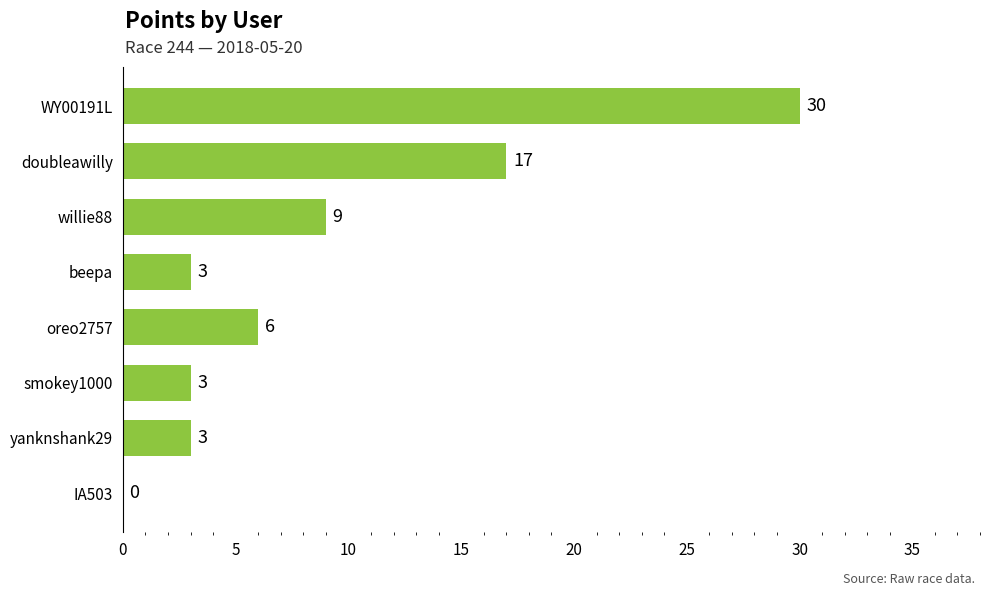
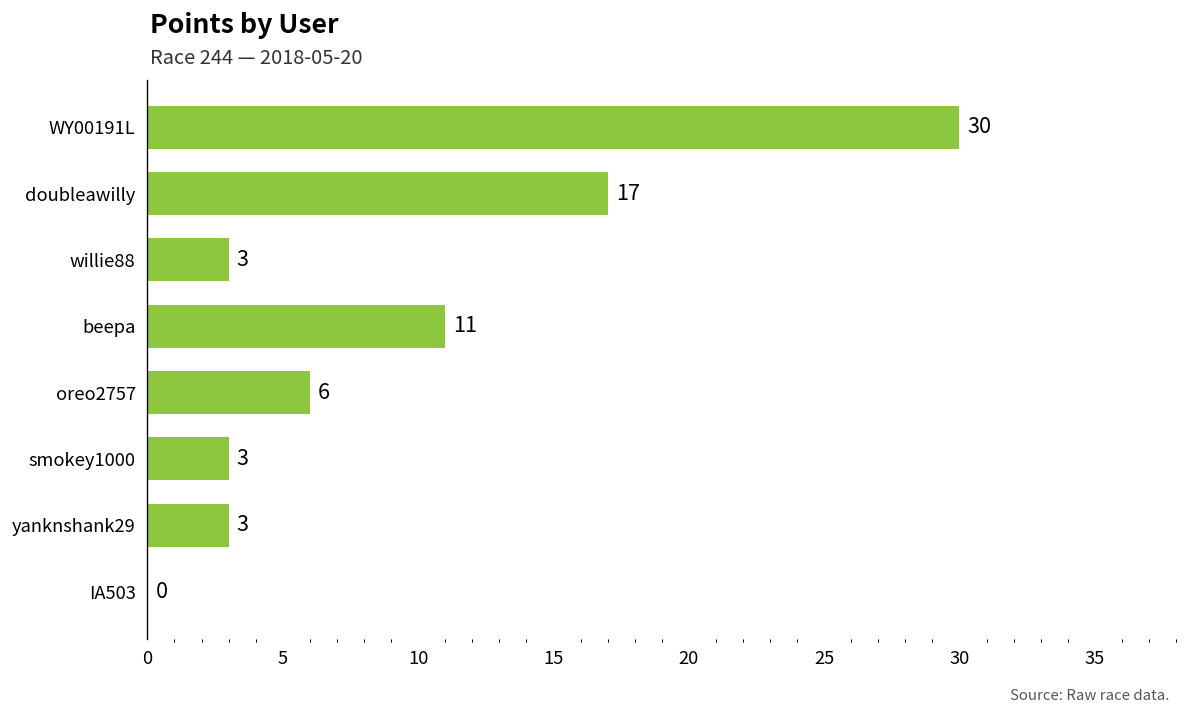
  {
    "WY00191L": 30,
    "doubleawilly": 17,
-   "willie88": 9,
-   "beepa": 3,
+   "willie88": 3,
+   "beepa": 11,
    "oreo2757": 6,
    "smokey1000": 3,
    "yanknshank29": 3,
    "IA503": 0
  }
